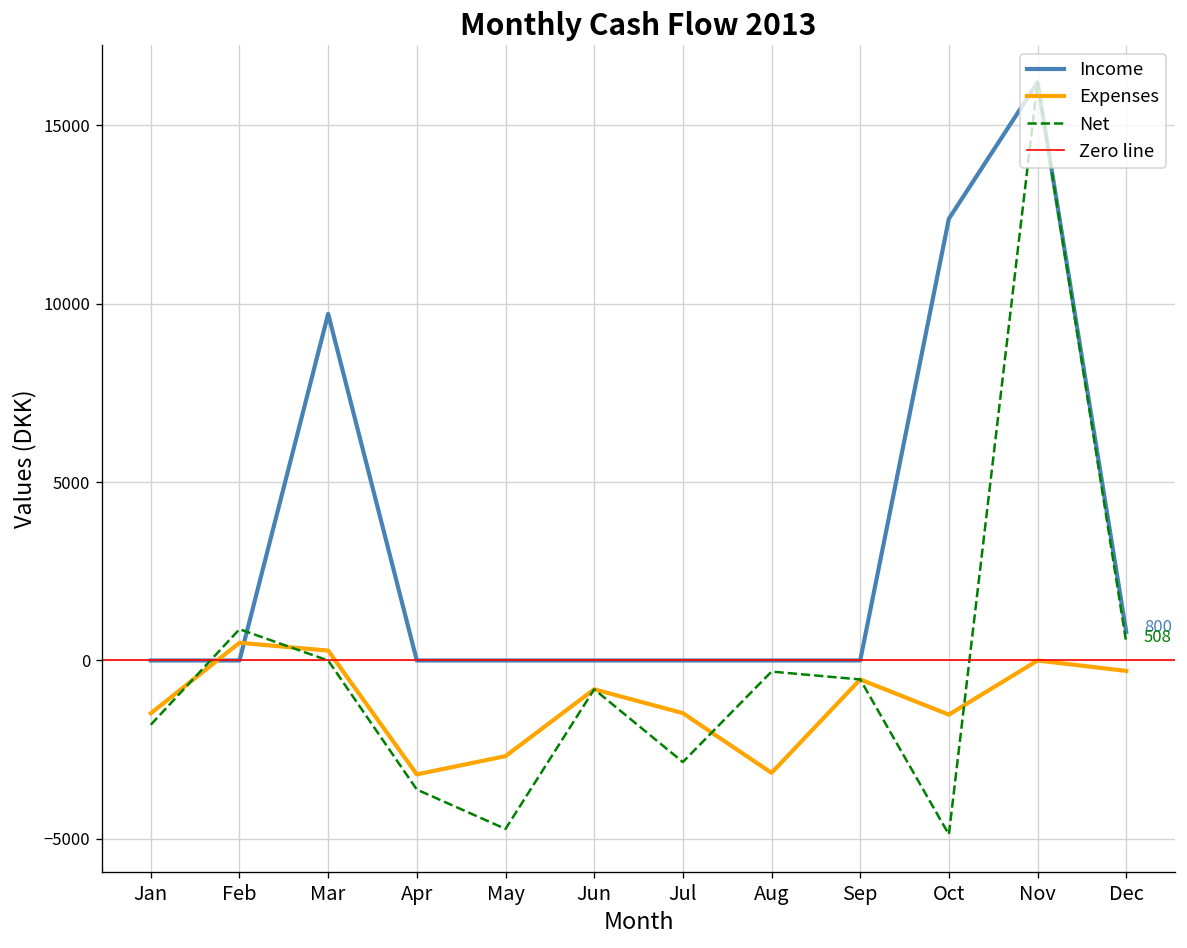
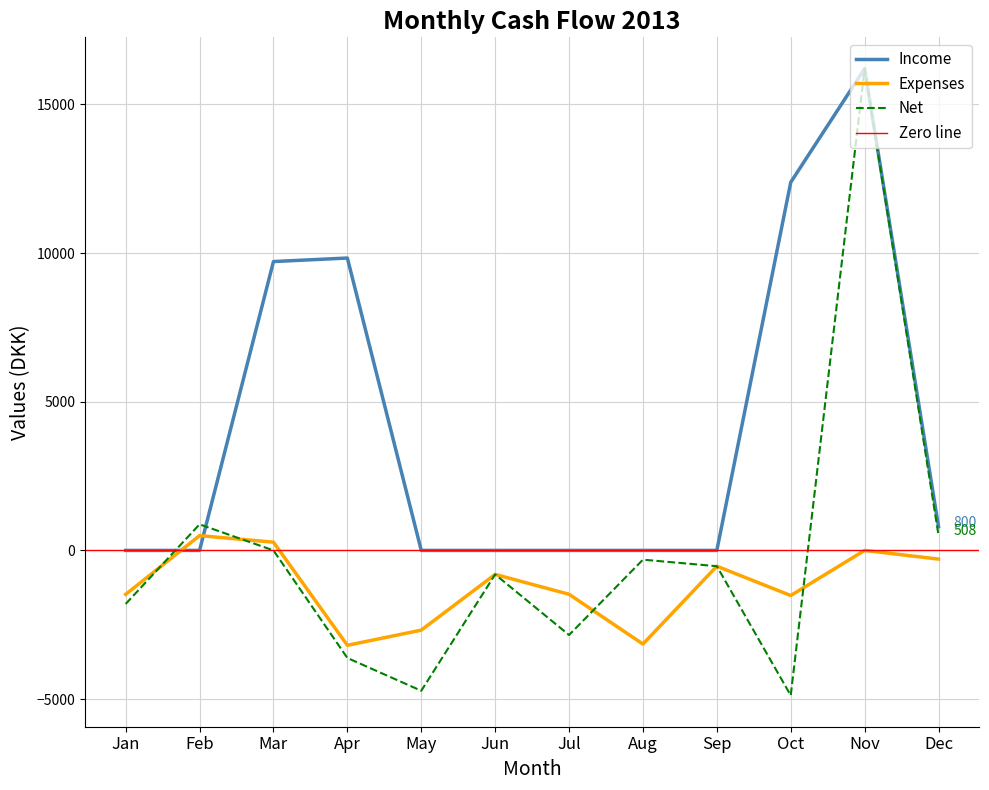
  {
    "Income": {
      "Jan": 0,
      "Feb": 0,
      "Mar": 9700,
-     "Apr": 0,
+     "Apr": 9800,
      "May": 0,
      "Jun": 0,
      "Jul": 0,
      "Aug": 0,
      "Sep": 0,
      "Oct": 12400
    },
    "Expenses": {
      "Jan": -1500,
      "Feb": 500,
      "Mar": 300,
      "Apr": -3200,
      "May": -2700,
      "Jul": -1500,
      "Aug": -3100,
      "Oct": -1500,
      "Nov": 0,
      "Dec": -300
    },
    "Net": {
      "Jan": -1800,
      "Feb": 900,
      "Mar": 0,
      "Apr": -3600,
      "May": -4700,
      "Jul": -2800,
      "Aug": -300,
      "Oct": -4900
    }
  }
